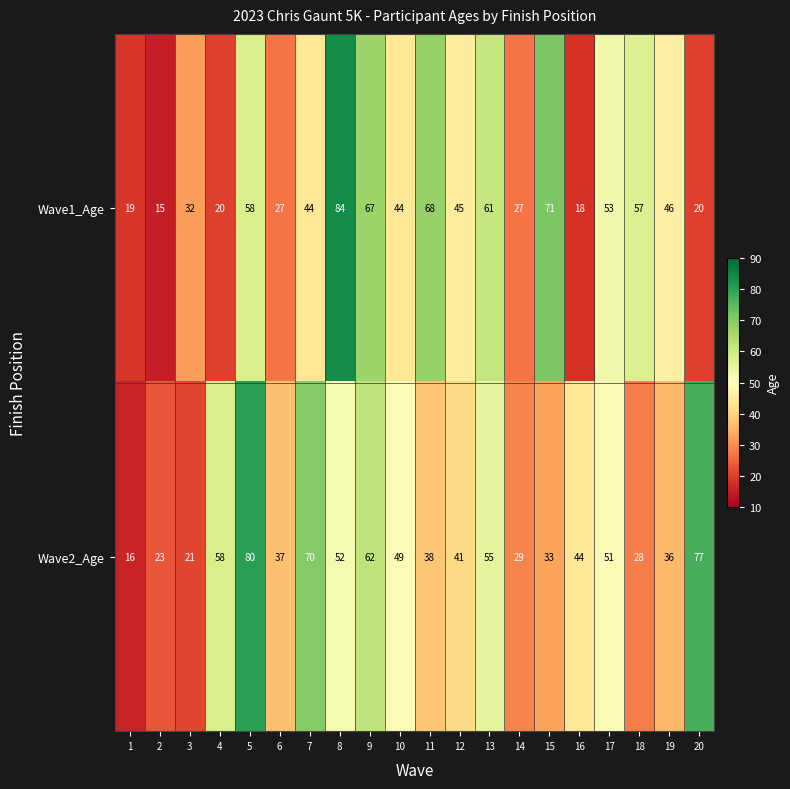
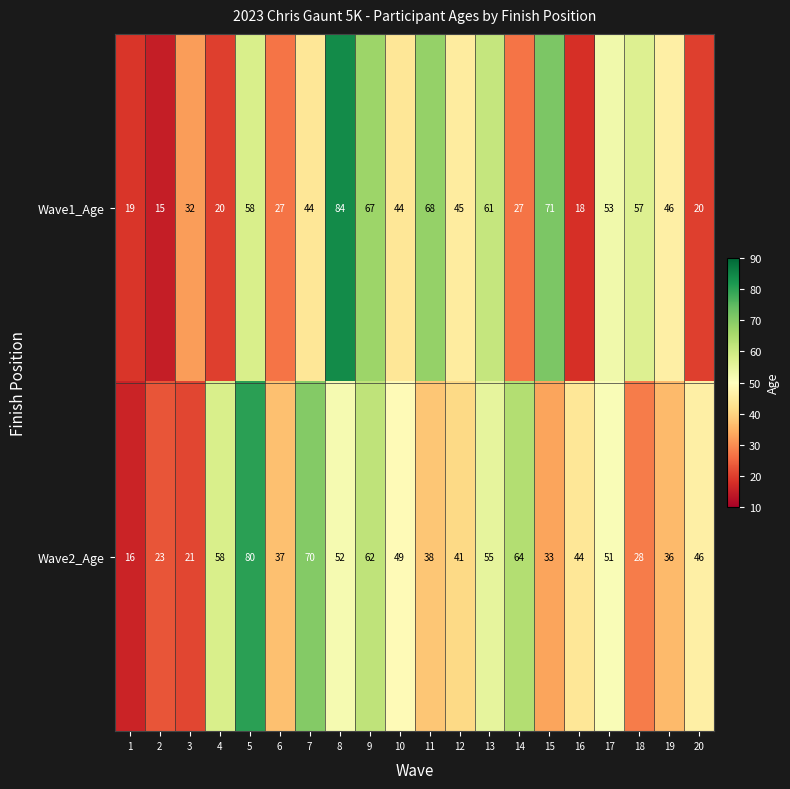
  {
    "Wave1_Age": {
      "1": 19,
      "2": 15,
      "3": 32,
      "4": 20,
      "5": 58,
      "6": 27,
      "7": 44,
      "8": 84,
      "9": 67,
      "10": 44,
      "11": 68,
      "12": 45,
      "13": 61,
      "14": 27,
      "15": 71,
      "16": 18,
      "17": 53,
      "18": 57,
      "19": 46,
      "20": 20
    },
    "Wave2_Age": {
      "1": 16,
      "2": 23,
      "3": 21,
      "4": 58,
      "5": 80,
      "6": 37,
      "7": 70,
      "8": 52,
      "9": 62,
      "10": 49,
      "11": 38,
      "12": 41,
      "13": 55,
-     "14": 29,
+     "14": 64,
      "15": 33,
      "16": 44,
      "17": 51,
      "18": 28,
      "19": 36,
-     "20": 77
+     "20": 46
    }
  }
